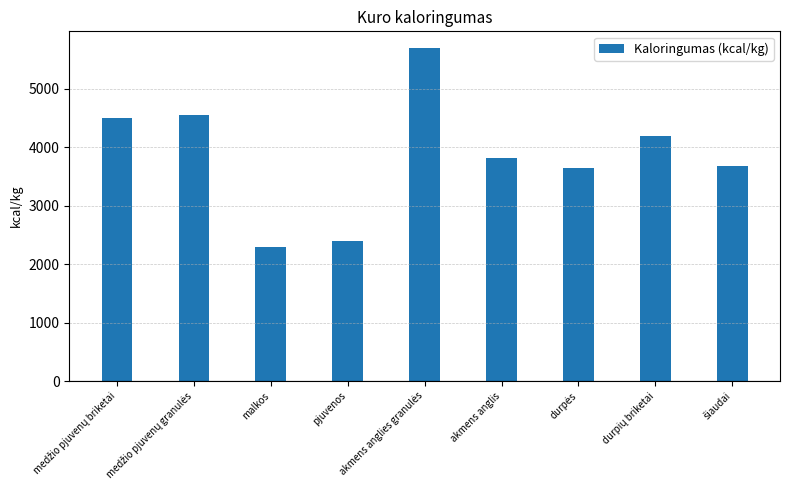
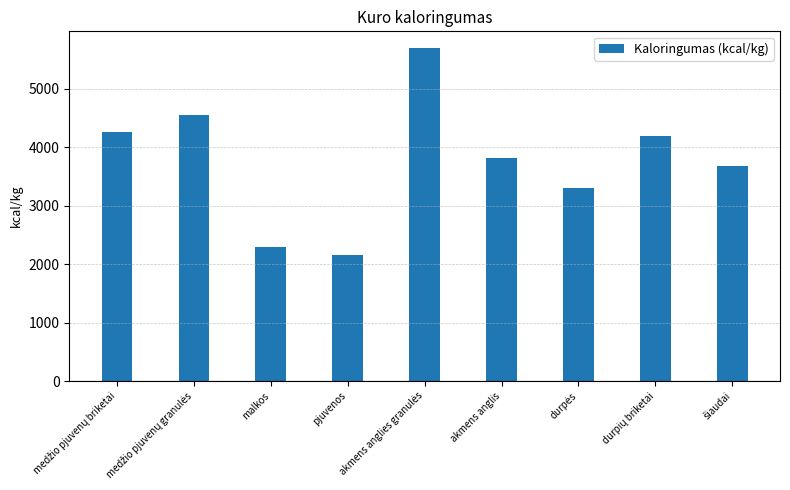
  {
-   "medžio pjuvenų briketai": 4500,
+   "medžio pjuvenų briketai": 4300,
    "medžio pjuvenų granulės": 4600,
    "malkos": 2300,
-   "pjuvenos": 2400,
+   "pjuvenos": 2200,
    "akmens anglies granulės": 5700,
    "akmens anglis": 3800,
-   "durpės": 3600,
+   "durpės": 3300,
    "durpių briketai": 4200,
    "šiaudai": 3700
  }
